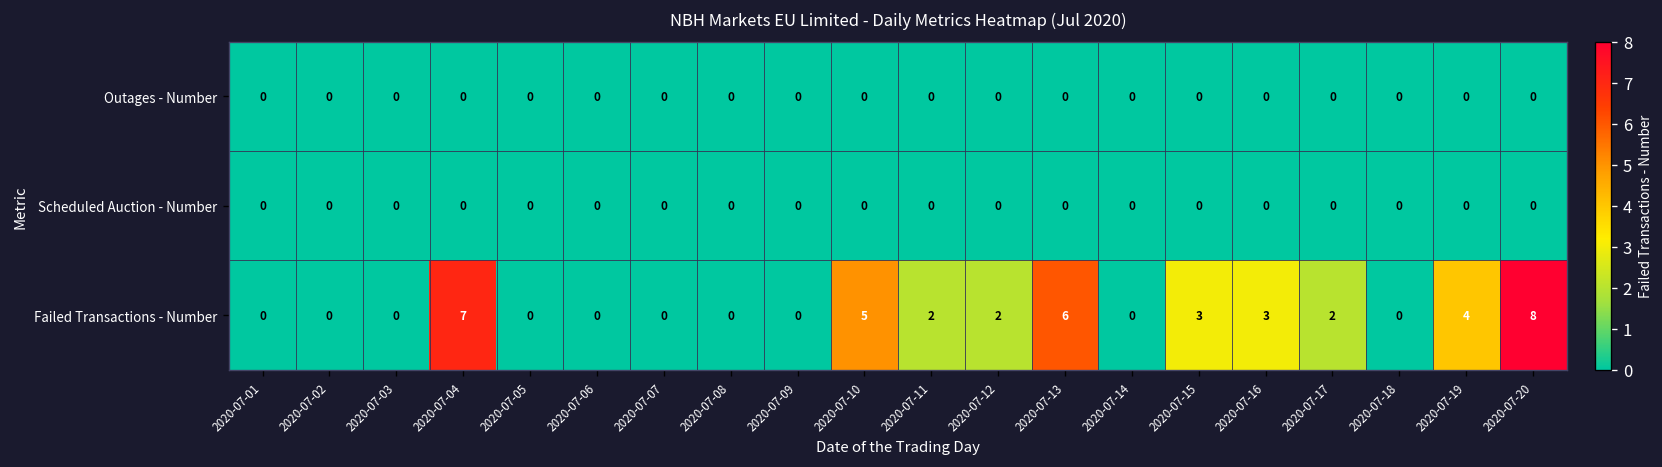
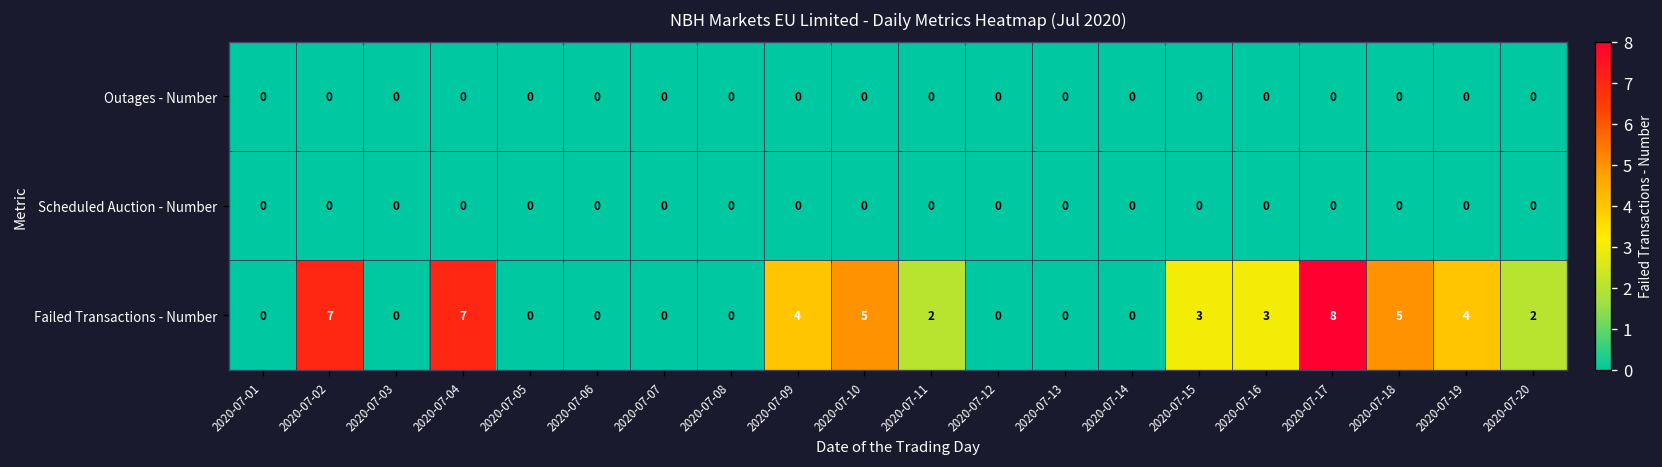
  {
    "Outages - Number": {
      "2020-07-01": 0,
      "2020-07-02": 0,
      "2020-07-03": 0,
      "2020-07-04": 0,
      "2020-07-05": 0,
      "2020-07-06": 0,
      "2020-07-07": 0,
      "2020-07-08": 0,
      "2020-07-09": 0,
      "2020-07-10": 0,
      "2020-07-11": 0,
      "2020-07-12": 0,
      "2020-07-13": 0,
      "2020-07-14": 0,
      "2020-07-15": 0,
      "2020-07-16": 0,
      "2020-07-17": 0,
      "2020-07-18": 0,
      "2020-07-19": 0,
      "2020-07-20": 0
    },
    "Scheduled Auction - Number": {
      "2020-07-01": 0,
      "2020-07-02": 0,
      "2020-07-03": 0,
      "2020-07-04": 0,
      "2020-07-05": 0,
      "2020-07-06": 0,
      "2020-07-07": 0,
      "2020-07-08": 0,
      "2020-07-09": 0,
      "2020-07-10": 0,
      "2020-07-11": 0,
      "2020-07-12": 0,
      "2020-07-13": 0,
      "2020-07-14": 0,
      "2020-07-15": 0,
      "2020-07-16": 0,
      "2020-07-17": 0,
      "2020-07-18": 0,
      "2020-07-19": 0,
      "2020-07-20": 0
    },
    "Failed Transactions - Number": {
      "2020-07-01": 0,
-     "2020-07-02": 0,
+     "2020-07-02": 7,
      "2020-07-03": 0,
      "2020-07-04": 7,
      "2020-07-05": 0,
      "2020-07-06": 0,
      "2020-07-07": 0,
      "2020-07-08": 0,
-     "2020-07-09": 0,
+     "2020-07-09": 4,
      "2020-07-10": 5,
      "2020-07-11": 2,
-     "2020-07-12": 2,
-     "2020-07-13": 6,
+     "2020-07-12": 0,
+     "2020-07-13": 0,
      "2020-07-14": 0,
      "2020-07-15": 3,
      "2020-07-16": 3,
-     "2020-07-17": 2,
-     "2020-07-18": 0,
+     "2020-07-17": 8,
+     "2020-07-18": 5,
      "2020-07-19": 4,
-     "2020-07-20": 8
+     "2020-07-20": 2
    }
  }
